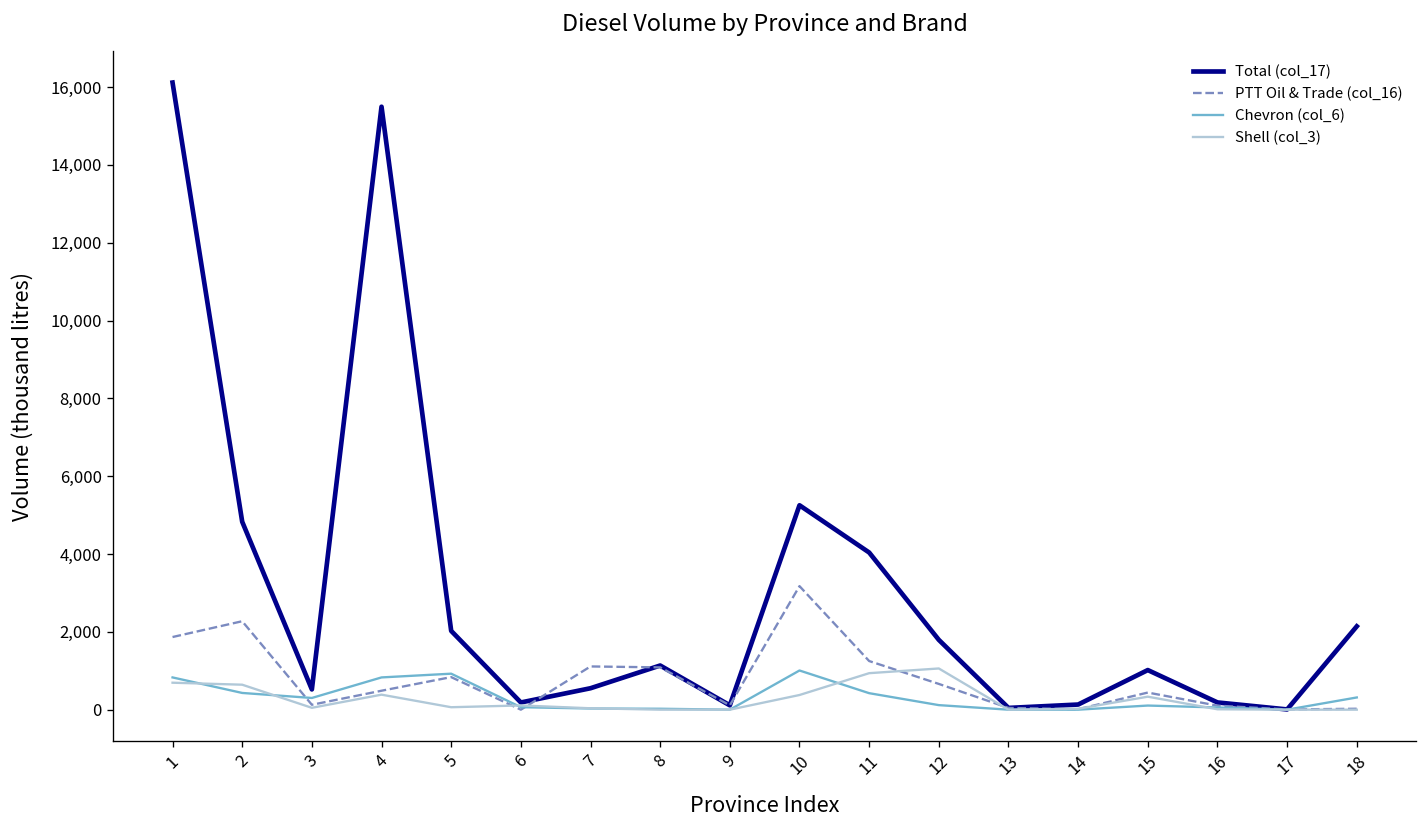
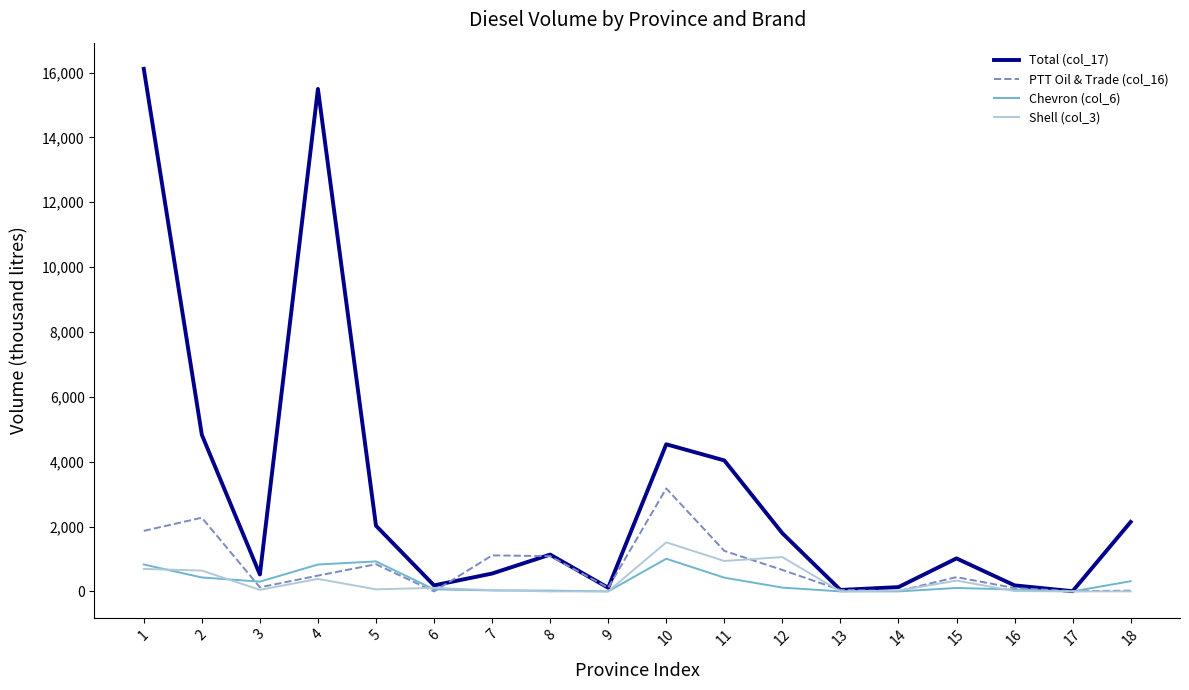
  {
    "Total (col_17)": {
      "1": "16,100",
      "2": "4,800",
      "3": "500",
      "4": "15,500",
      "5": "2,000",
      "7": "600",
-     "10": "5,300",
+     "10": "4,500",
      "11": "4,000",
      "12": "1,800",
      "14": "100",
      "15": "1,000",
      "16": "200",
      "18": "2,100"
    },
    "Shell (col_3)": {
      "1": "700",
      "2": "600",
      "4": "400",
      "5": "100",
-     "10": "400",
+     "10": "1,500",
      "11": "900",
      "12": "1,100",
      "15": "300"
    }
  }
